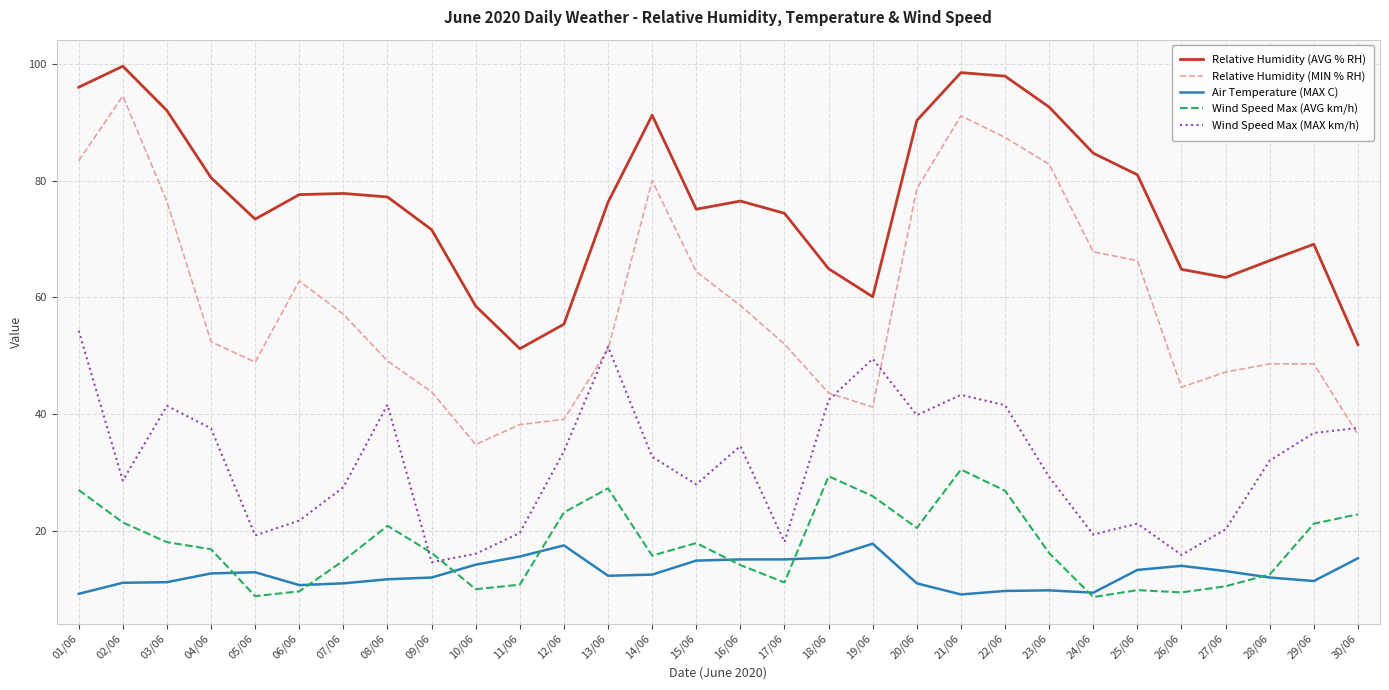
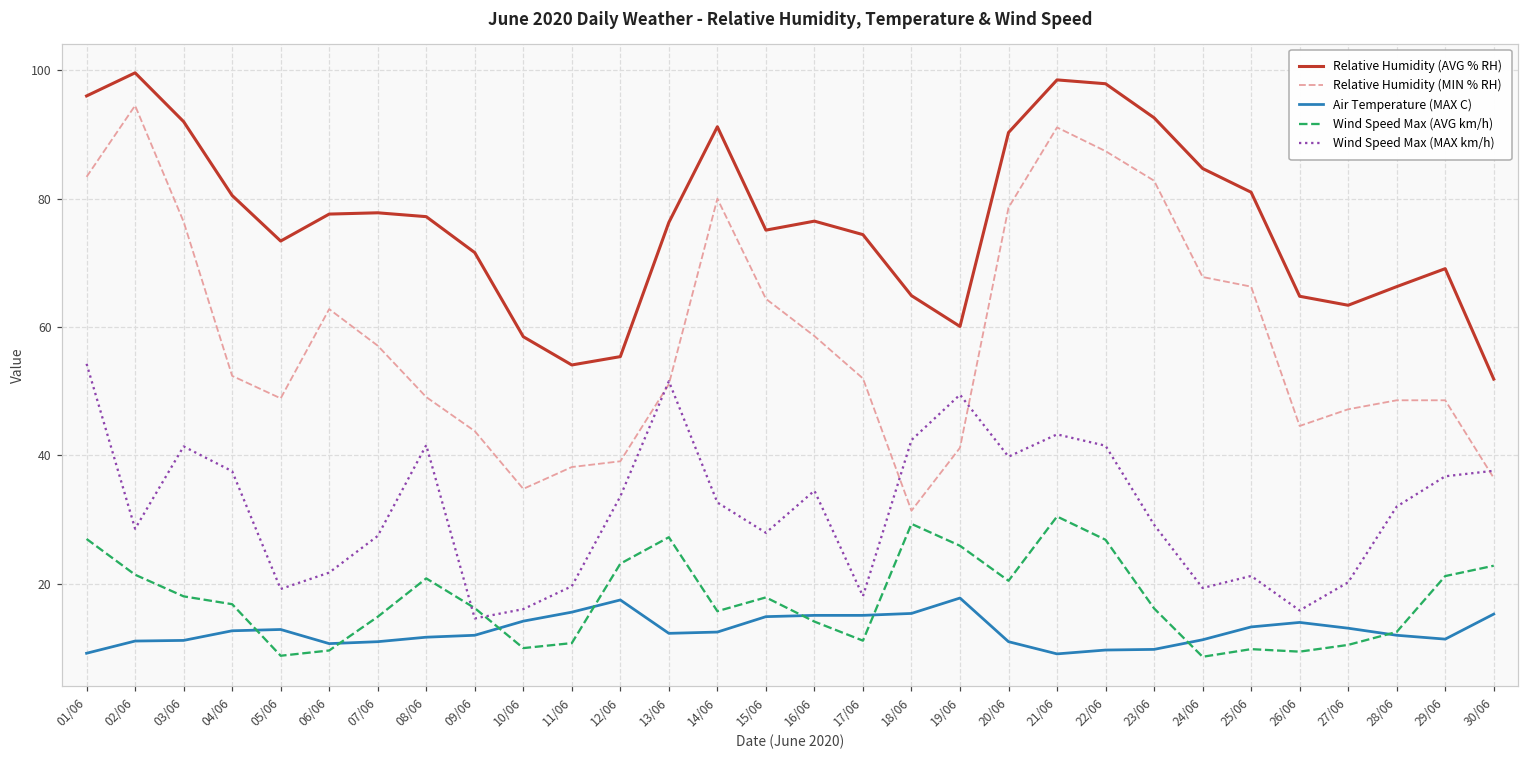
  {
    "Relative Humidity (AVG % RH)": {
      "01/06": 96,
      "02/06": 100,
      "03/06": 92,
      "04/06": 81,
      "05/06": 73,
      "06/06": 78,
      "07/06": 78,
      "08/06": 77,
      "09/06": 72,
      "10/06": 59,
-     "11/06": 51,
+     "11/06": 54,
      "12/06": 55,
      "13/06": 76,
      "14/06": 91,
      "15/06": 75,
      "16/06": 77,
      "17/06": 74,
      "18/06": 65,
      "19/06": 60,
      "20/06": 90,
      "21/06": 99,
      "22/06": 98,
      "23/06": 93,
      "24/06": 85,
      "25/06": 81,
      "26/06": 65,
      "27/06": 63,
      "28/06": 66,
      "29/06": 69,
      "30/06": 52
    },
    "Relative Humidity (MIN % RH)": {
      "01/06": 83,
      "02/06": 95,
      "03/06": 76,
      "04/06": 52,
      "05/06": 49,
      "06/06": 63,
      "07/06": 57,
      "08/06": 49,
      "09/06": 44,
      "10/06": 35,
      "11/06": 38,
      "12/06": 39,
      "13/06": 51,
      "14/06": 80,
      "15/06": 64,
      "16/06": 59,
      "17/06": 52,
-     "18/06": 44,
+     "18/06": 31,
      "19/06": 41,
      "20/06": 79,
      "21/06": 91,
      "22/06": 87,
      "23/06": 83,
      "24/06": 68,
      "25/06": 66,
      "26/06": 45,
      "27/06": 47,
      "28/06": 49,
      "29/06": 49,
      "30/06": 37
    },
    "Air Temperature (MAX C)": {
      "01/06": 9,
      "02/06": 11,
      "03/06": 11,
      "04/06": 13,
      "05/06": 13,
      "06/06": 11,
      "07/06": 11,
      "08/06": 12,
      "09/06": 12,
      "10/06": 14,
      "11/06": 16,
      "12/06": 18,
      "13/06": 12,
      "14/06": 13,
      "15/06": 15,
      "16/06": 15,
      "17/06": 15,
      "18/06": 15,
      "19/06": 18,
      "20/06": 11,
      "21/06": 9,
      "22/06": 10,
      "23/06": 10,
-     "24/06": 9,
+     "24/06": 11,
      "25/06": 13,
      "26/06": 14,
      "27/06": 13,
      "28/06": 12,
      "29/06": 11,
      "30/06": 15
    },
    "Wind Speed Max (AVG km/h)": {
      "01/06": 27,
      "02/06": 21,
      "03/06": 18,
      "04/06": 17,
      "05/06": 9,
      "06/06": 10,
      "07/06": 15,
      "08/06": 21,
      "09/06": 16,
      "10/06": 10,
      "11/06": 11,
      "12/06": 23,
      "13/06": 27,
      "14/06": 16,
      "15/06": 18,
      "16/06": 14,
      "17/06": 11,
      "18/06": 29,
      "19/06": 26,
      "20/06": 20,
      "21/06": 31,
      "22/06": 27,
      "23/06": 16,
      "24/06": 9,
      "25/06": 10,
      "26/06": 9,
      "27/06": 11,
      "28/06": 13,
      "29/06": 21,
      "30/06": 23
    },
    "Wind Speed Max (MAX km/h)": {
      "01/06": 54,
      "02/06": 29,
      "03/06": 41,
      "04/06": 38,
      "05/06": 19,
      "06/06": 22,
      "07/06": 27,
      "08/06": 42,
      "09/06": 15,
      "10/06": 16,
      "11/06": 20,
      "12/06": 34,
      "13/06": 52,
      "14/06": 33,
      "15/06": 28,
      "16/06": 35,
      "17/06": 18,
      "18/06": 42,
      "19/06": 49,
      "20/06": 40,
      "21/06": 43,
      "22/06": 42,
      "23/06": 29,
      "24/06": 19,
      "25/06": 21,
      "26/06": 16,
      "27/06": 20,
      "28/06": 32,
      "29/06": 37,
      "30/06": 38
    }
  }
